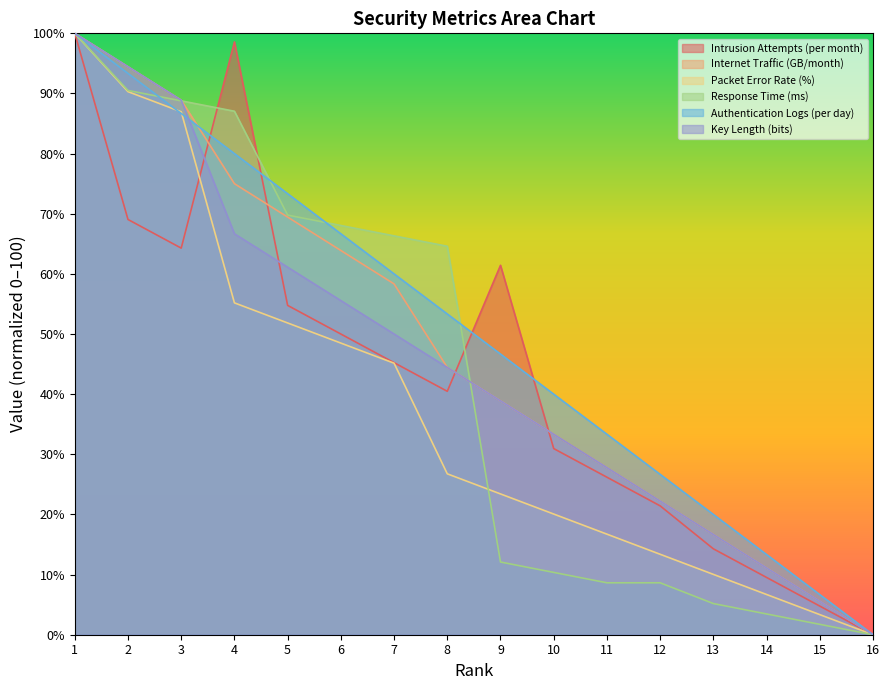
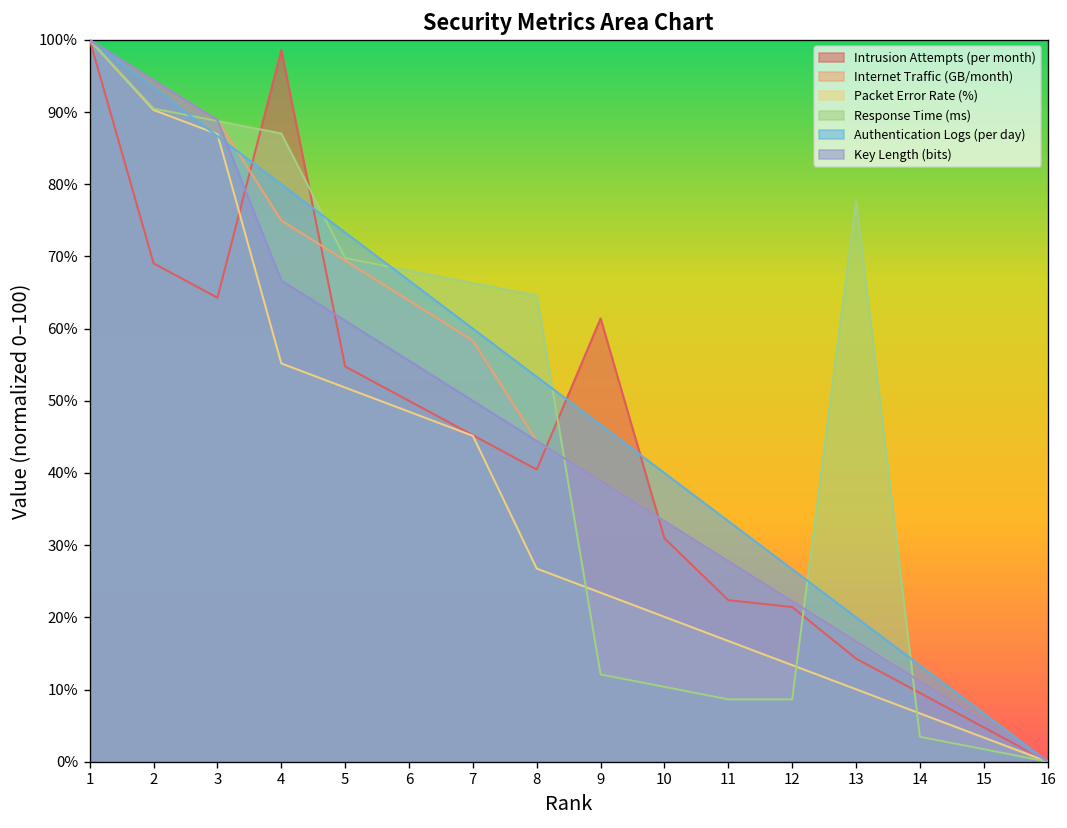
  {
    "Intrusion Attempts (per month)": {
      "2": "69%",
      "3": "64%",
      "4": "99%",
      "5": "55%",
      "6": "50%",
      "8": "40%",
      "9": "61%",
      "10": "31%",
-     "11": "26%",
+     "11": "22%",
      "12": "21%",
      "13": "14%",
      "14": "10%",
      "15": "5%"
    },
    "Response Time (ms)": {
      "4": "87%",
      "6": "68%",
      "7": "66%",
      "8": "65%",
      "9": "12%",
      "10": "10%",
      "11": "9%",
      "12": "9%",
-     "13": "5%",
+     "13": "78%",
      "14": "3%",
      "15": "2%"
    }
  }
